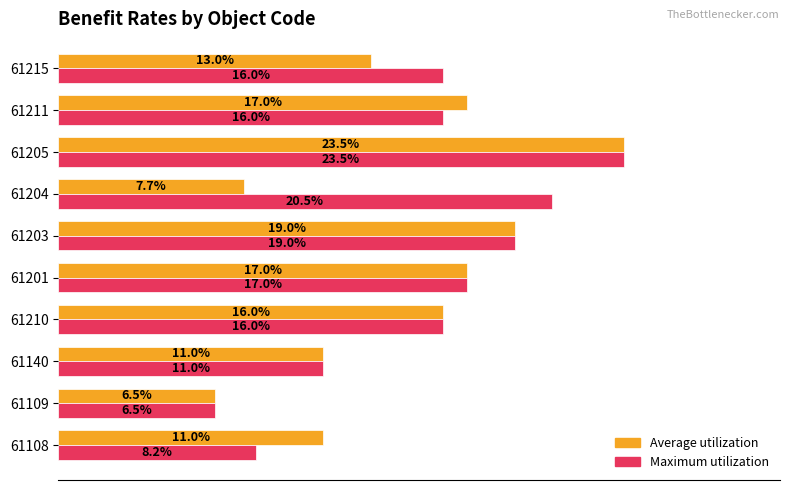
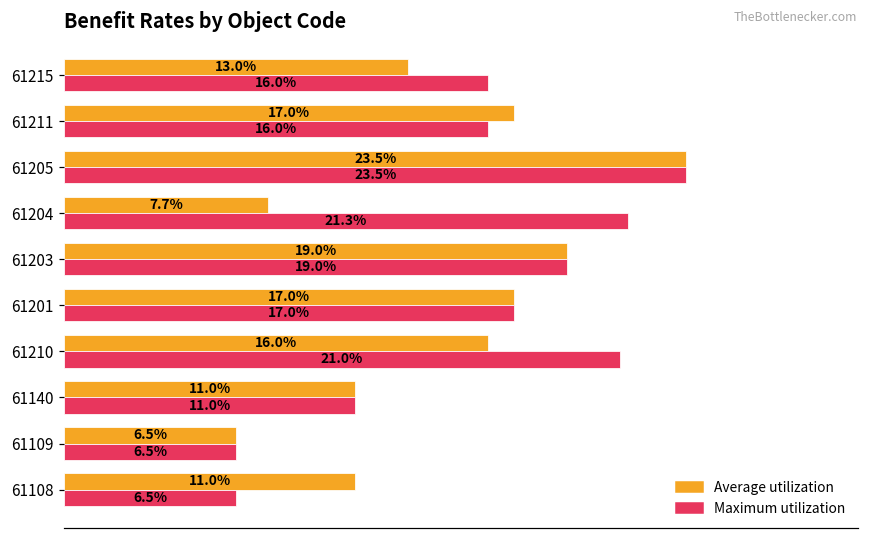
  {
    "Average utilization": {
      "61215": "13.0%",
      "61211": "17.0%",
      "61205": "23.5%",
      "61204": "7.7%",
      "61203": "19.0%",
      "61201": "17.0%",
      "61210": "16.0%",
      "61140": "11.0%",
      "61109": "6.5%",
      "61108": "11.0%"
    },
    "Maximum utilization": {
      "61215": "16.0%",
      "61211": "16.0%",
      "61205": "23.5%",
-     "61204": "20.5%",
+     "61204": "21.3%",
      "61203": "19.0%",
      "61201": "17.0%",
-     "61210": "16.0%",
+     "61210": "21.0%",
      "61140": "11.0%",
      "61109": "6.5%",
-     "61108": "8.2%"
+     "61108": "6.5%"
    }
  }
